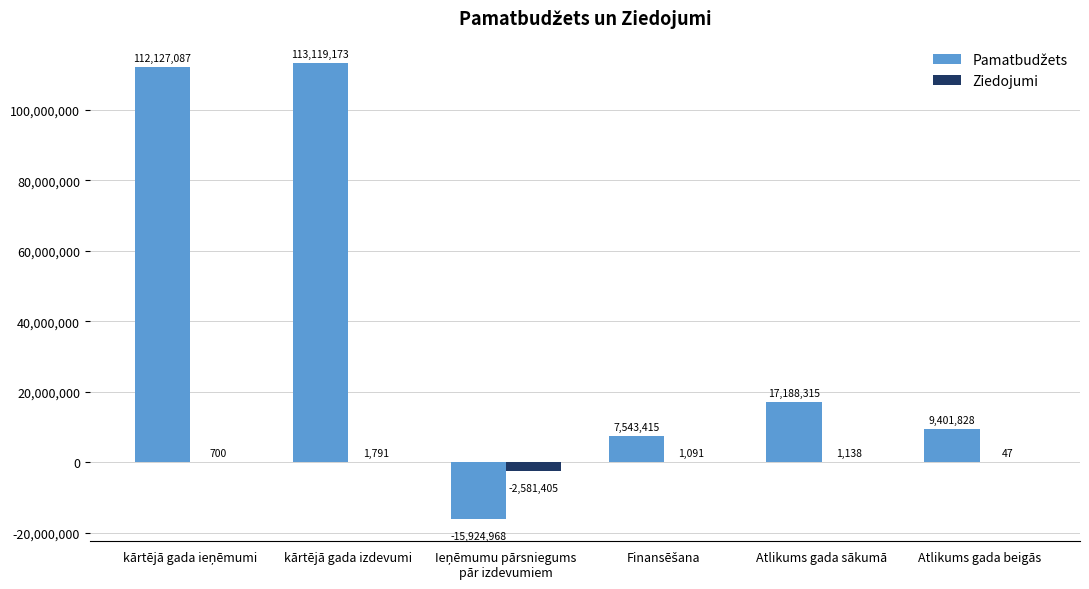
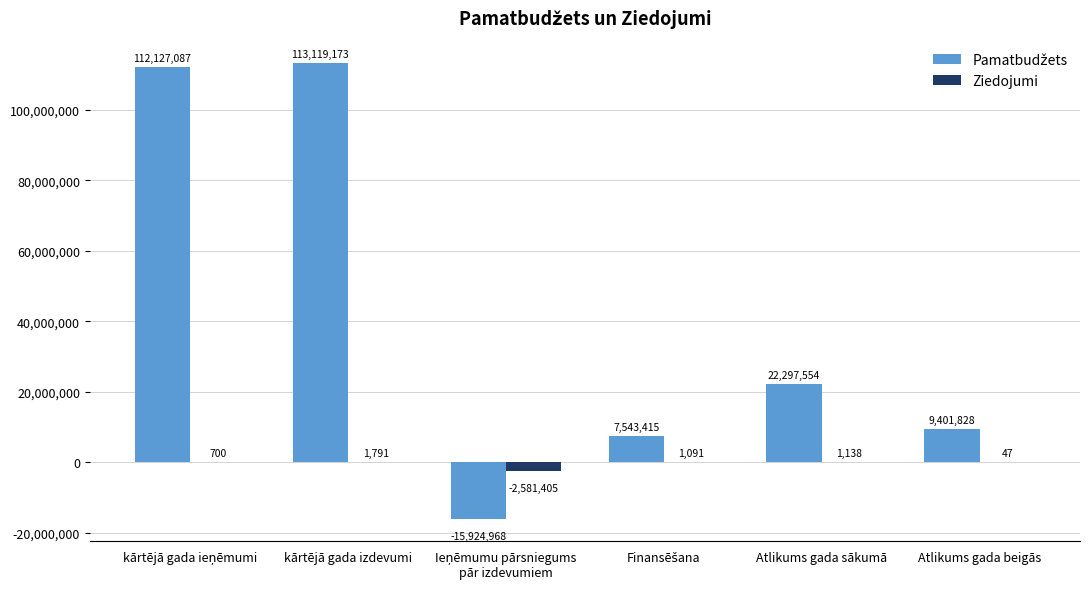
  {
    "Pamatbudžets": {
      "kārtējā gada ieņēmumi": "112,127,087",
      "kārtējā gada izdevumi": "113,119,173",
      "Ieņēmumu pārsniegums pār izdevumiem": "-15,924,968",
      "Finansēšana": "7,543,415",
-     "Atlikums gada sākumā": "17,188,315",
+     "Atlikums gada sākumā": "22,297,554",
      "Atlikums gada beigās": "9,401,828"
    },
    "Ziedojumi": {
      "kārtējā gada ieņēmumi": "700",
      "kārtējā gada izdevumi": "1,791",
      "Ieņēmumu pārsniegums pār izdevumiem": "-2,581,405",
      "Finansēšana": "1,091",
      "Atlikums gada sākumā": "1,138",
      "Atlikums gada beigās": "47"
    }
  }
